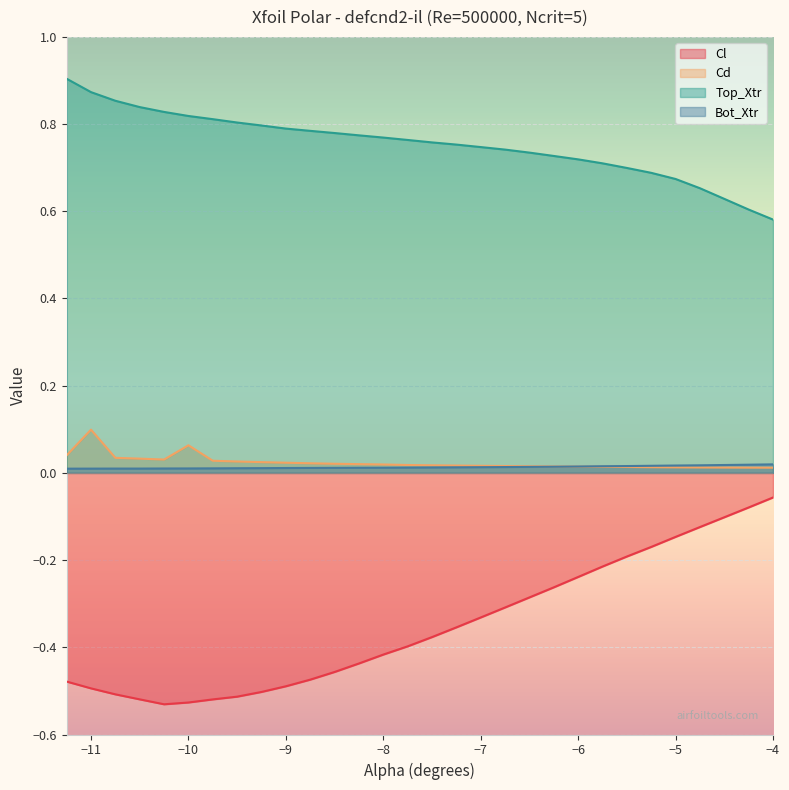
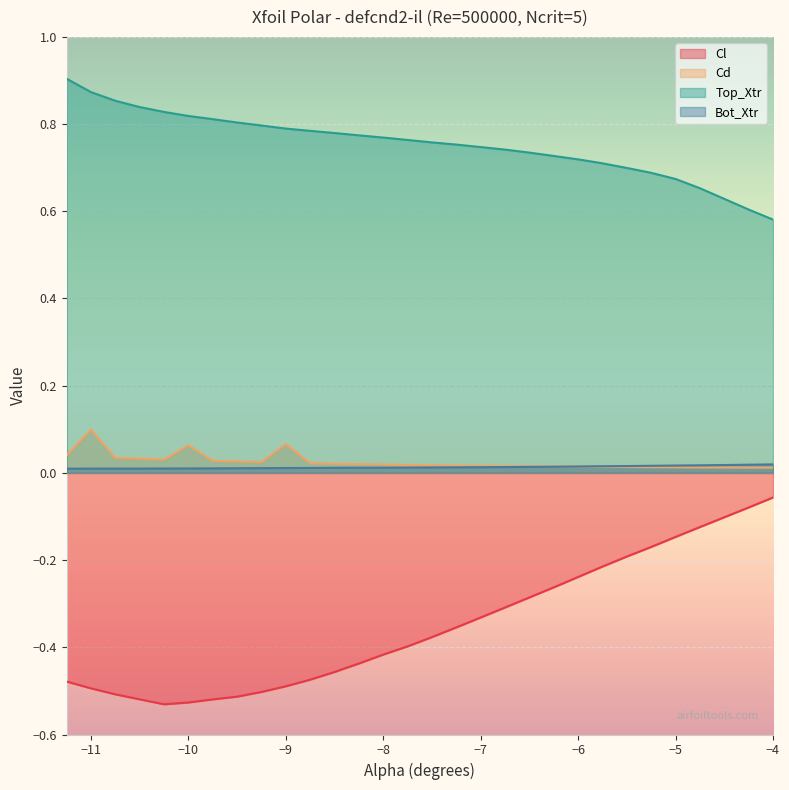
  {
    "Cd": {
      "−11": 0.10,
      "−10": 0.06,
-     "−9": 0.02,
+     "−9": 0.07,
      "−8": 0.02,
      "−4": 0.01
    }
  }
